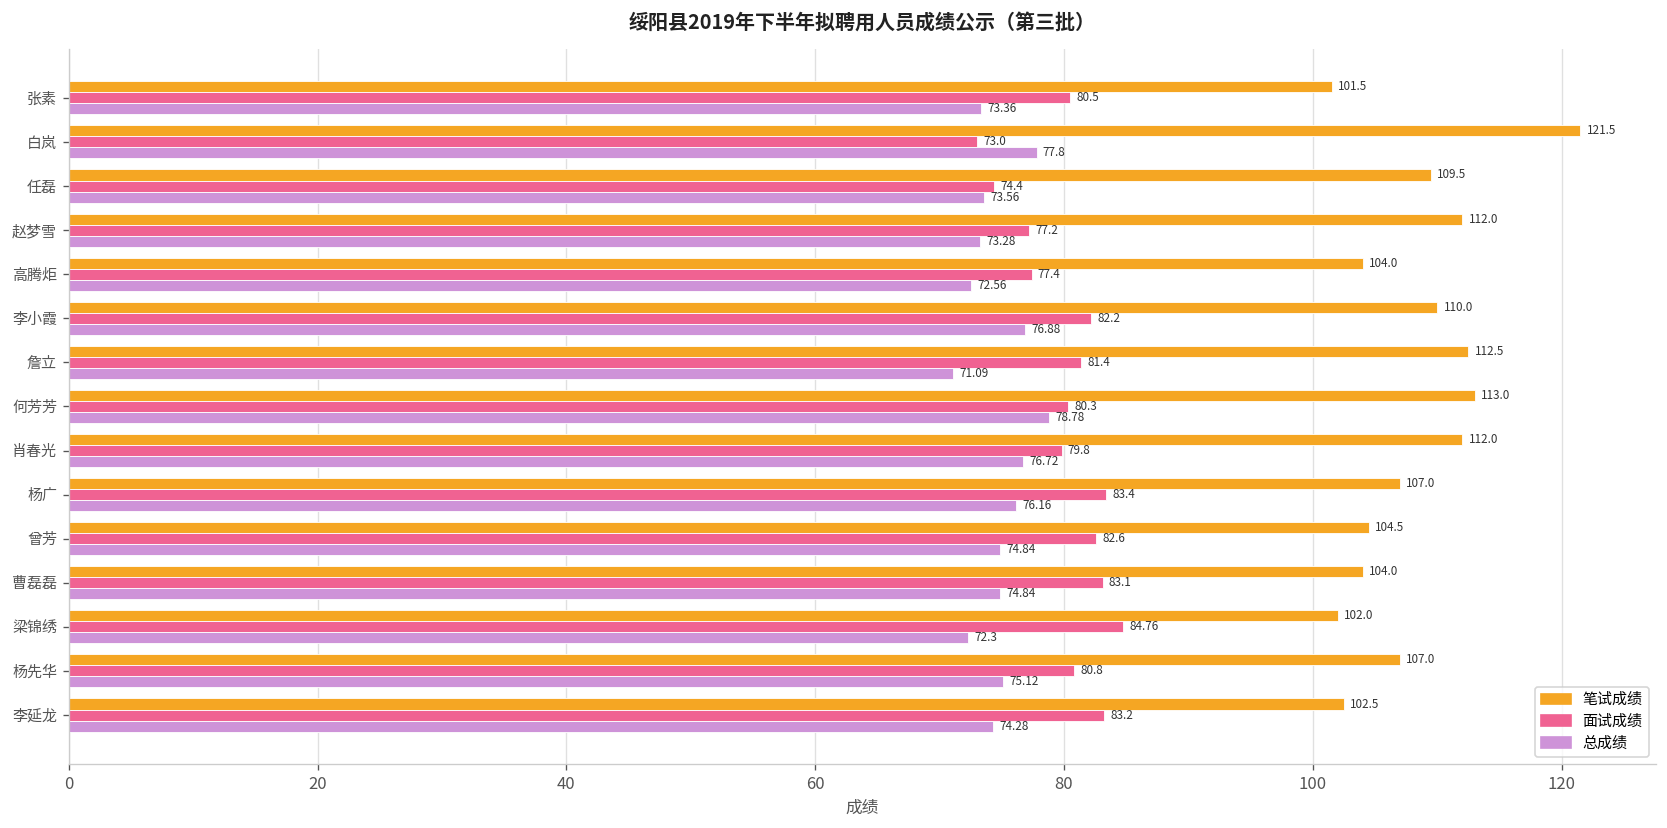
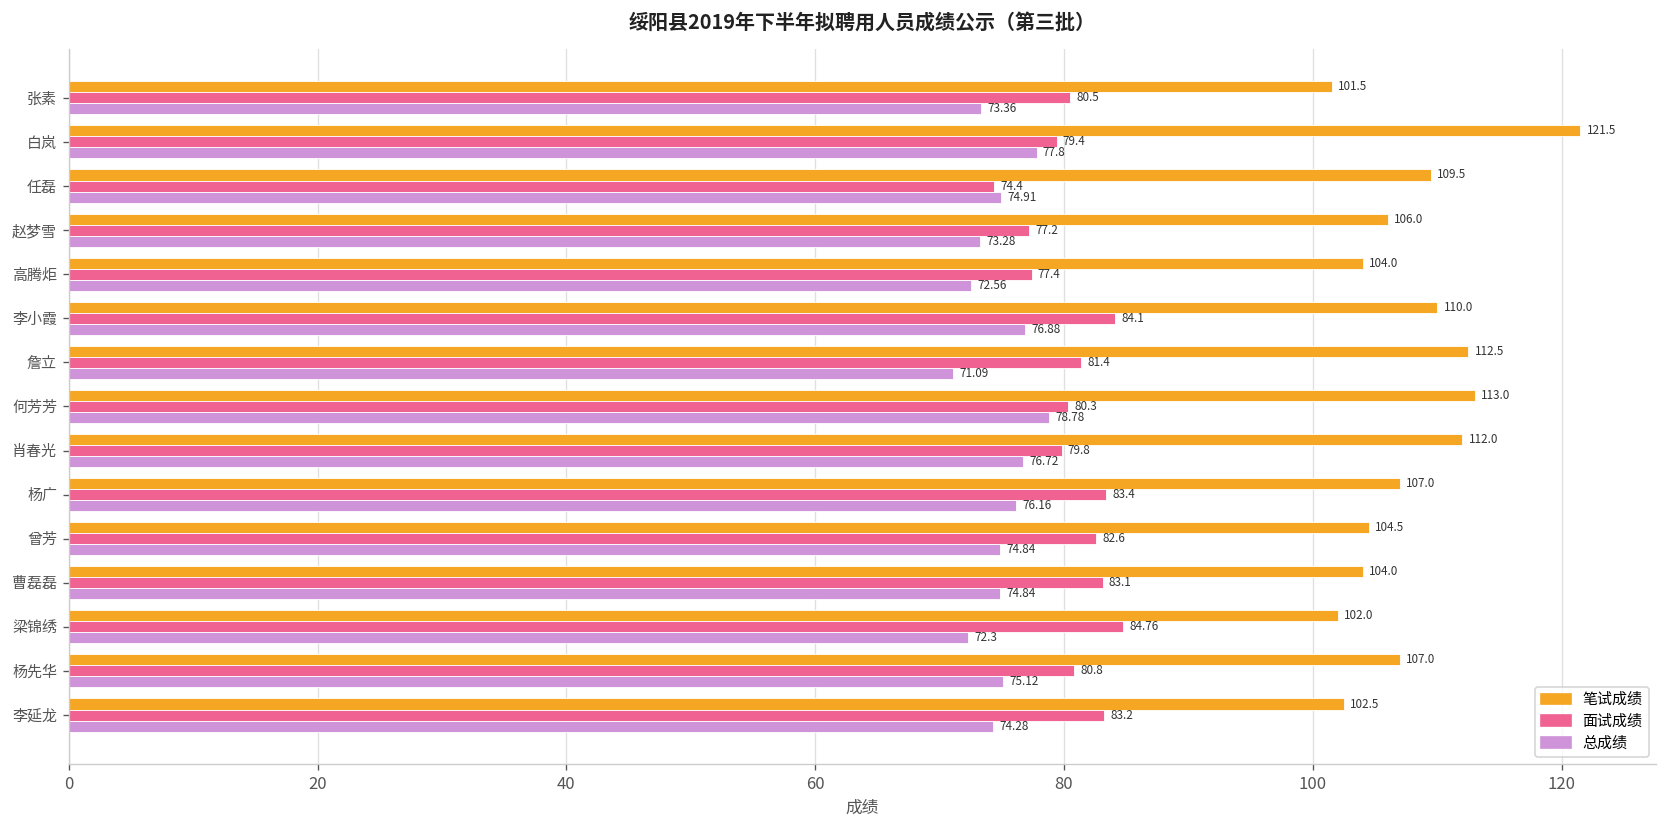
  {
    "笔试成绩": {
      "张素": 101.5,
      "白岚": 121.5,
      "任磊": 109.5,
-     "赵梦雪": 112.0,
+     "赵梦雪": 106.0,
      "高腾炬": 104.0,
      "李小霞": 110.0,
      "詹立": 112.5,
      "何芳芳": 113.0,
      "肖春光": 112.0,
      "杨广": 107.0,
      "曾芳": 104.5,
      "曹磊磊": 104.0,
      "梁锦绣": 102.0,
      "杨先华": 107.0,
      "李延龙": 102.5
    },
    "面试成绩": {
      "张素": 80.5,
-     "白岚": 73.0,
+     "白岚": 79.4,
      "任磊": 74.4,
      "赵梦雪": 77.2,
      "高腾炬": 77.4,
-     "李小霞": 82.2,
+     "李小霞": 84.1,
      "詹立": 81.4,
      "何芳芳": 80.3,
      "肖春光": 79.8,
      "杨广": 83.4,
      "曾芳": 82.6,
      "曹磊磊": 83.1,
      "梁锦绣": 84.76,
      "杨先华": 80.8,
      "李延龙": 83.2
    },
    "总成绩": {
      "张素": 73.36,
      "白岚": 77.8,
-     "任磊": 73.56,
+     "任磊": 74.91,
      "赵梦雪": 73.28,
      "高腾炬": 72.56,
      "李小霞": 76.88,
      "詹立": 71.09,
      "何芳芳": 78.78,
      "肖春光": 76.72,
      "杨广": 76.16,
      "曾芳": 74.84,
      "曹磊磊": 74.84,
      "梁锦绣": 72.3,
      "杨先华": 75.12,
      "李延龙": 74.28
    }
  }
